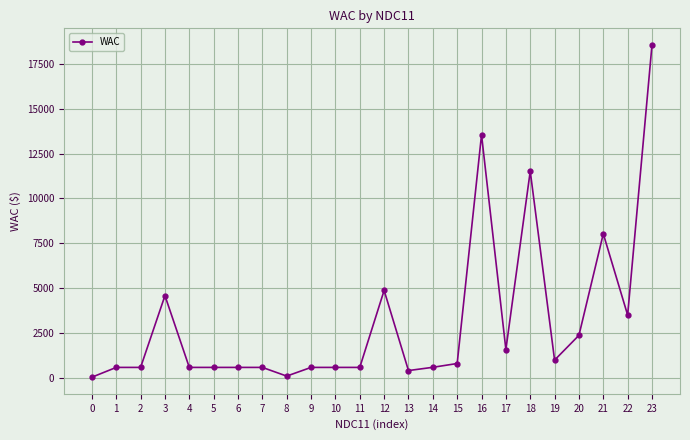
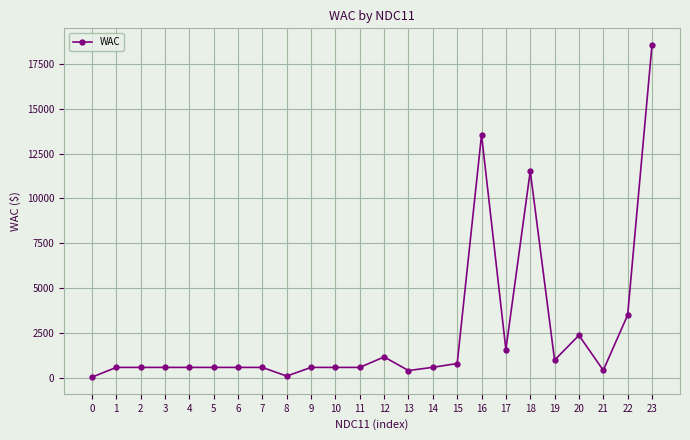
  {
    "0": 0,
    "1": 600,
    "2": 600,
-   "3": 4600,
+   "3": 600,
    "4": 600,
    "5": 600,
    "6": 600,
    "7": 600,
    "8": 100,
    "9": 600,
    "10": 600,
    "11": 600,
-   "12": 4900,
+   "12": 1200,
    "13": 400,
    "14": 600,
    "15": 800,
    "16": 13500,
    "17": 1600,
    "18": 11500,
    "19": 1000,
    "20": 2400,
-   "21": 8000,
+   "21": 400,
    "22": 3500,
    "23": 18600
  }
